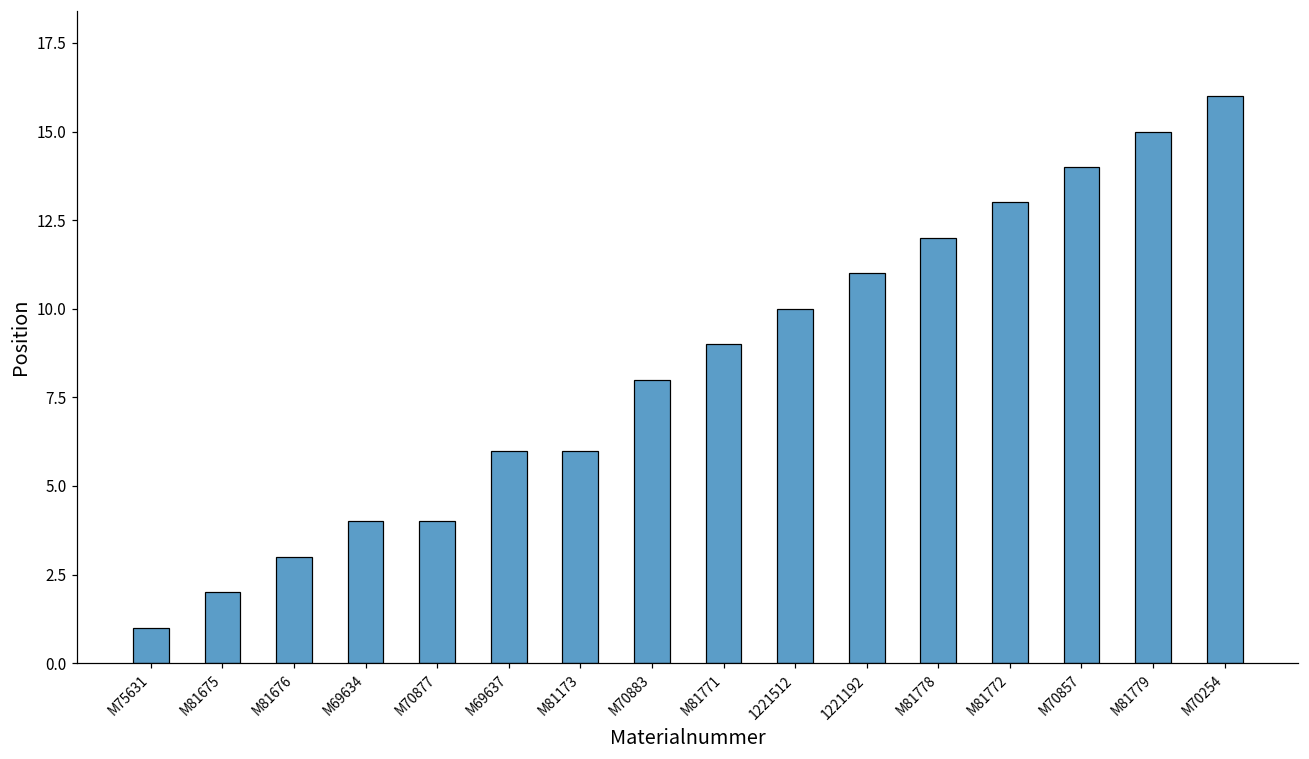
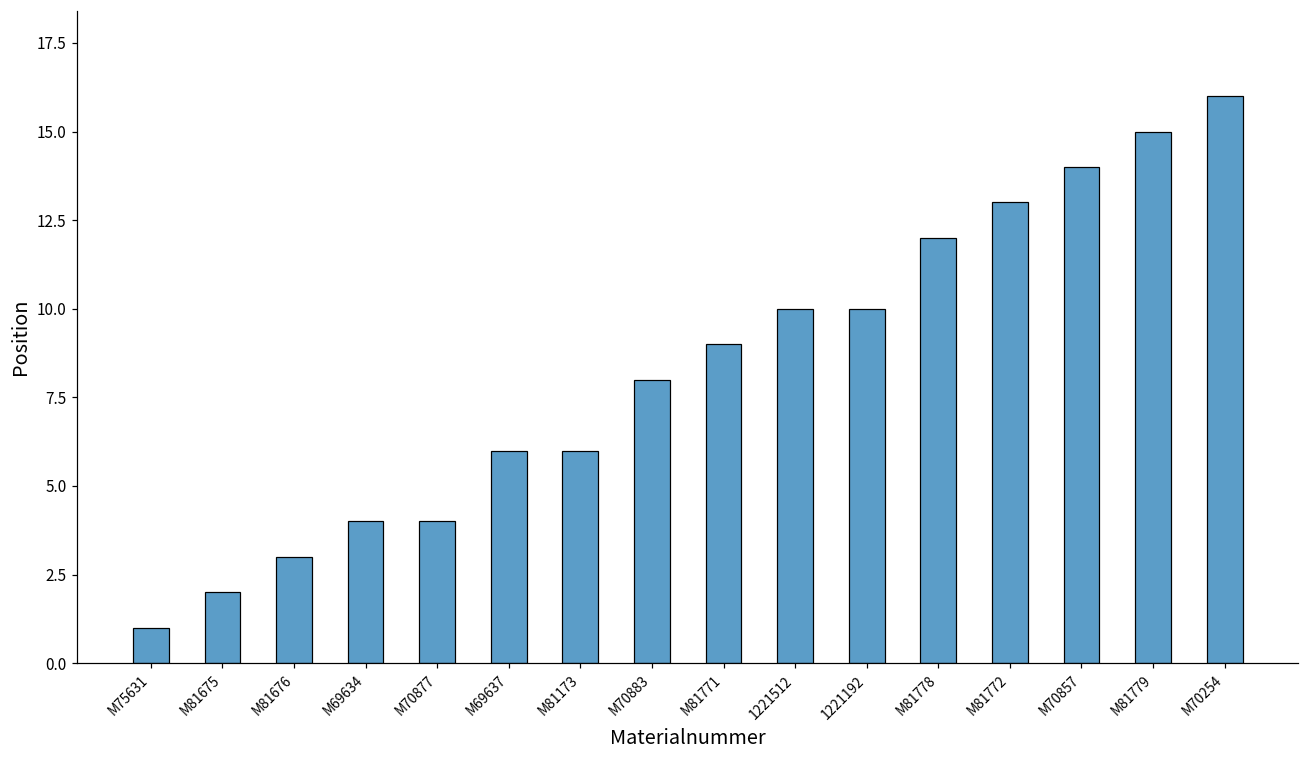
  {
    "M75631": 1,
    "M81675": 2,
    "M81676": 3,
    "M69634": 4,
    "M70877": 4,
    "M69637": 6,
    "M81173": 6,
    "M70883": 8,
    "M81771": 9,
    "1221512": 10,
-   "1221192": 11,
+   "1221192": 10,
    "M81778": 12,
    "M81772": 13,
    "M70857": 14,
    "M81779": 15,
    "M70254": 16
  }
